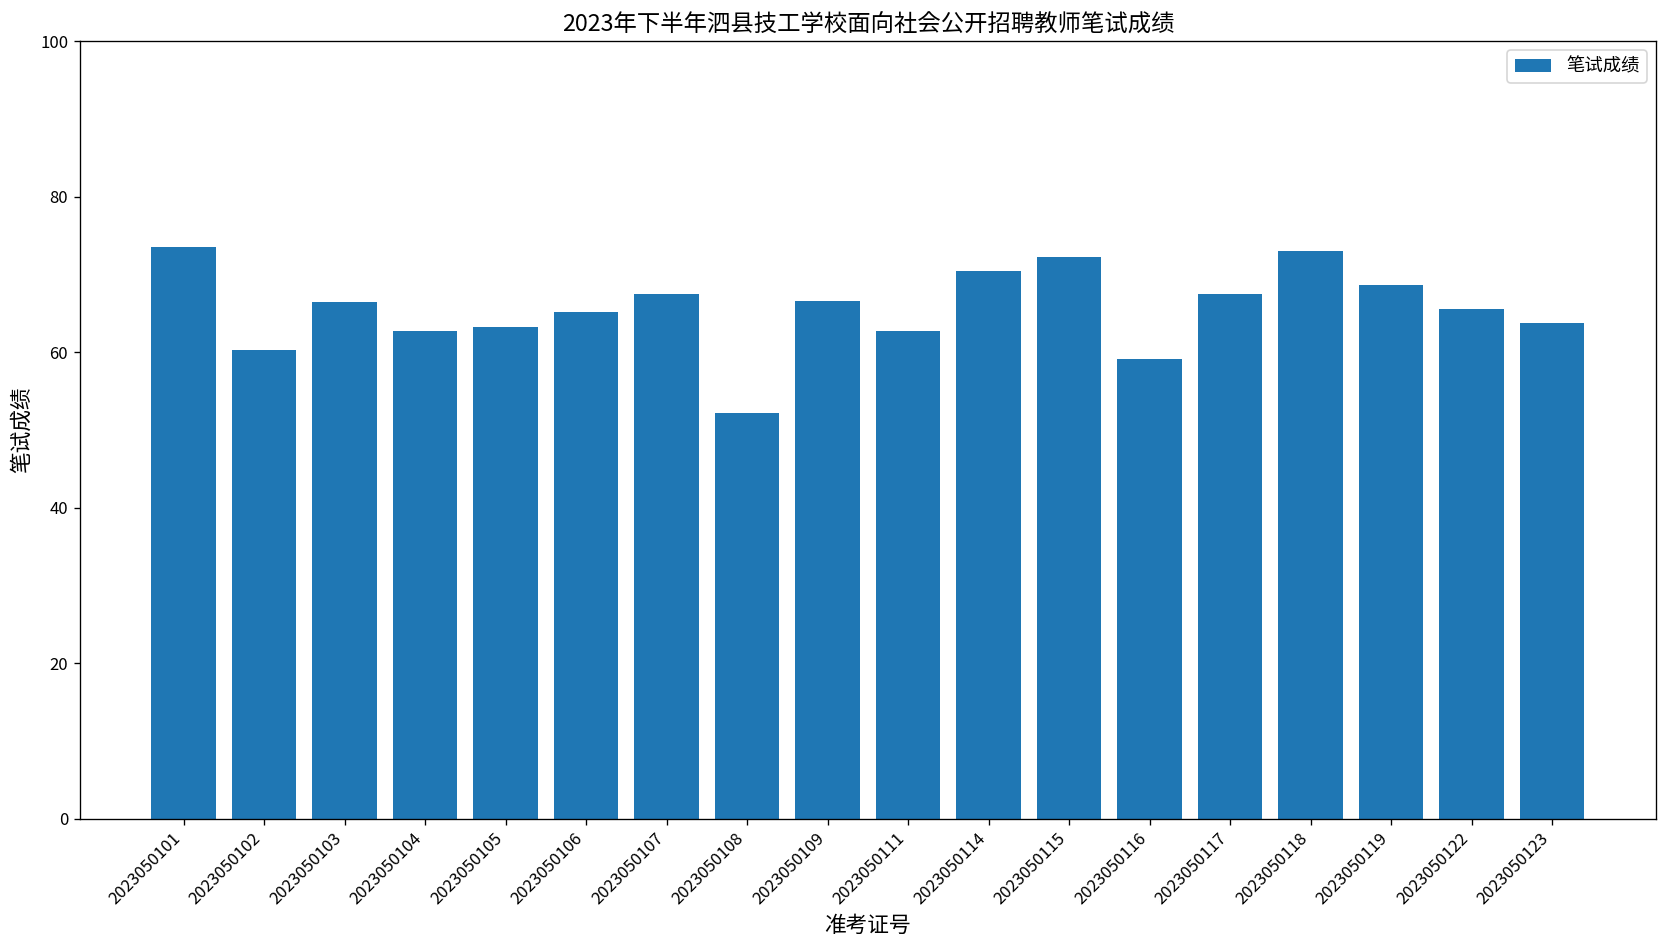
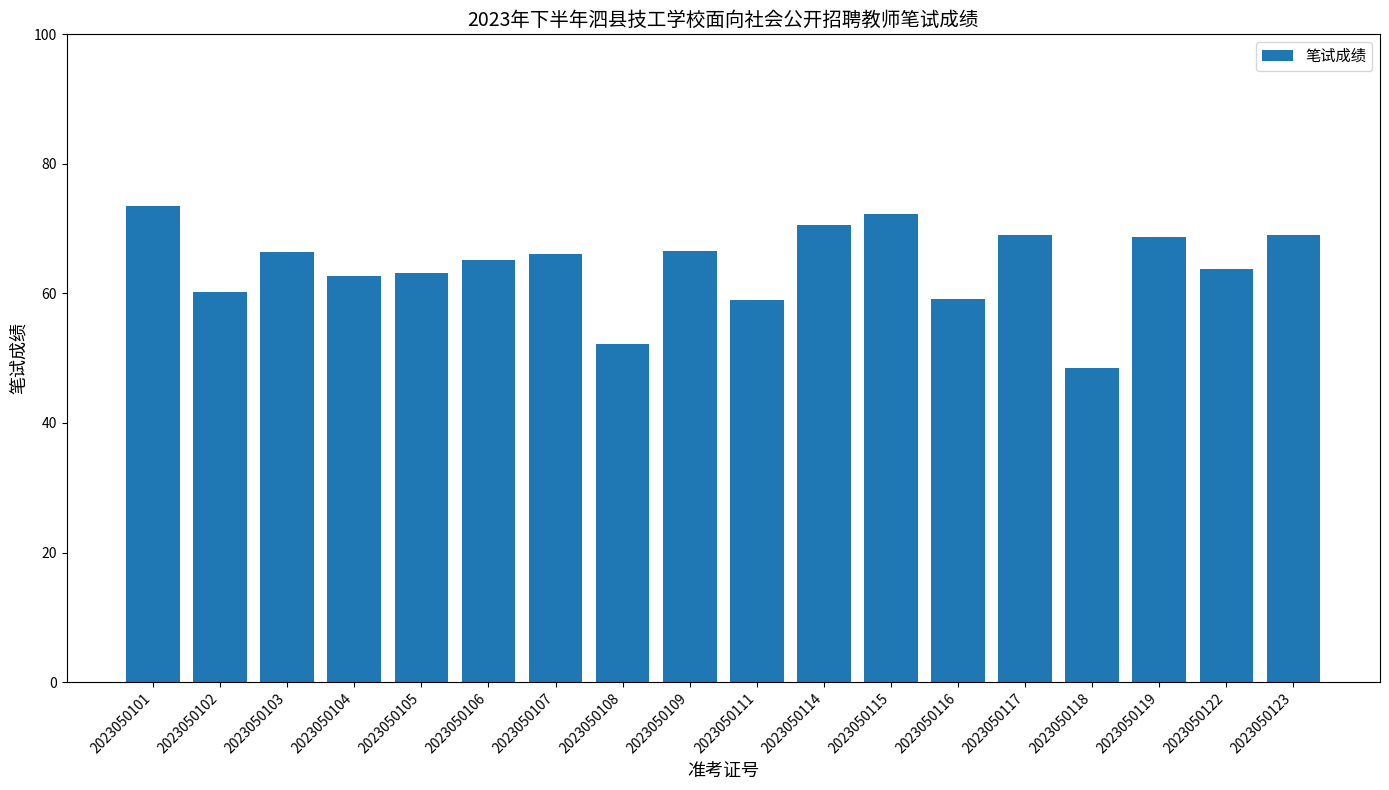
  {
    "2023050101": 74,
    "2023050102": 60,
    "2023050103": 66,
    "2023050104": 63,
    "2023050105": 63,
    "2023050106": 65,
-   "2023050107": 68,
+   "2023050107": 66,
    "2023050108": 52,
    "2023050109": 67,
-   "2023050111": 63,
+   "2023050111": 59,
    "2023050114": 71,
    "2023050115": 72,
    "2023050116": 59,
-   "2023050117": 68,
-   "2023050118": 73,
+   "2023050117": 69,
+   "2023050118": 49,
    "2023050119": 69,
-   "2023050122": 66,
-   "2023050123": 64
+   "2023050122": 64,
+   "2023050123": 69
  }
